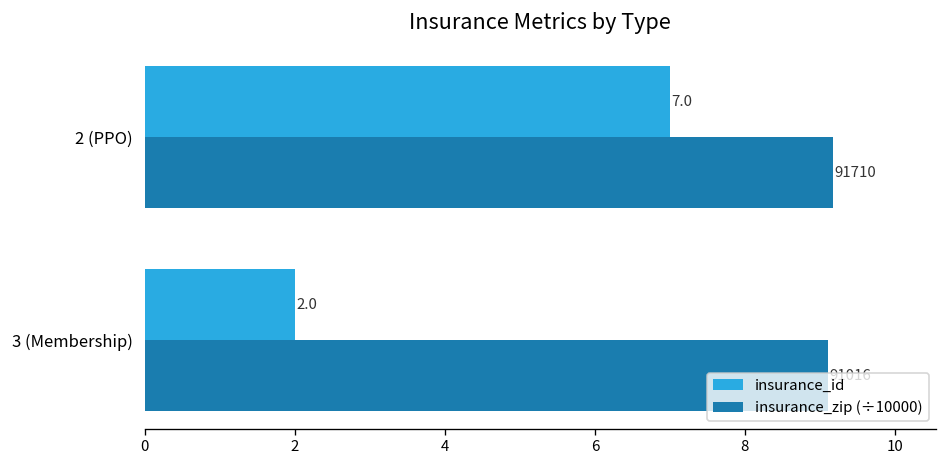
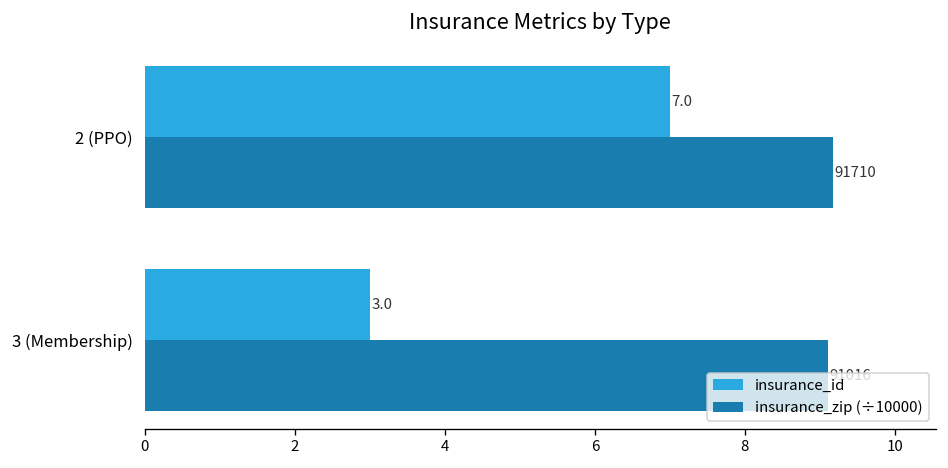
  {
    "insurance_id": {
      "2 (PPO)": 7.0,
-     "3 (Membership)": 2.0
+     "3 (Membership)": 3.0
    }
  }
